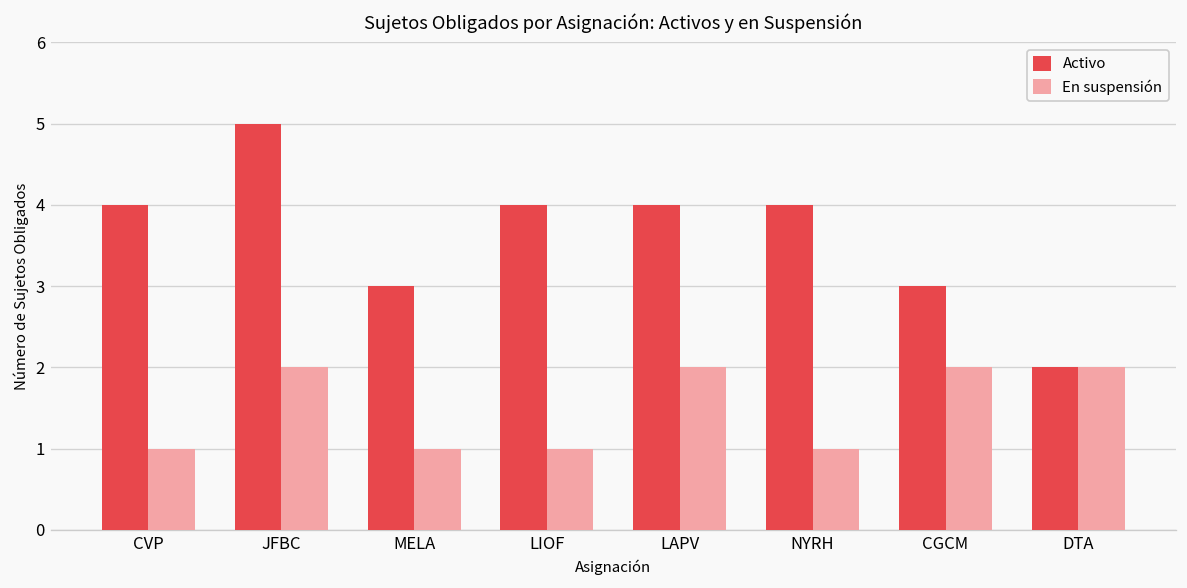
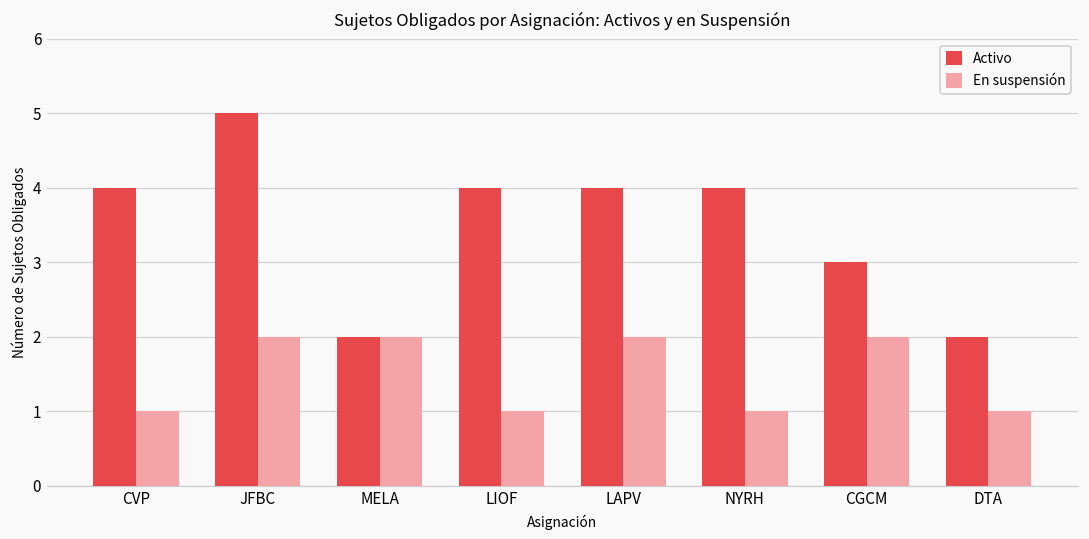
  {
    "Activo": {
      "CVP": 4,
      "JFBC": 5,
-     "MELA": 3,
+     "MELA": 2,
      "LIOF": 4,
      "LAPV": 4,
      "NYRH": 4,
      "CGCM": 3,
      "DTA": 2
    },
    "En suspensión": {
      "CVP": 1,
      "JFBC": 2,
-     "MELA": 1,
+     "MELA": 2,
      "LIOF": 1,
      "LAPV": 2,
      "NYRH": 1,
      "CGCM": 2,
-     "DTA": 2
+     "DTA": 1
    }
  }
